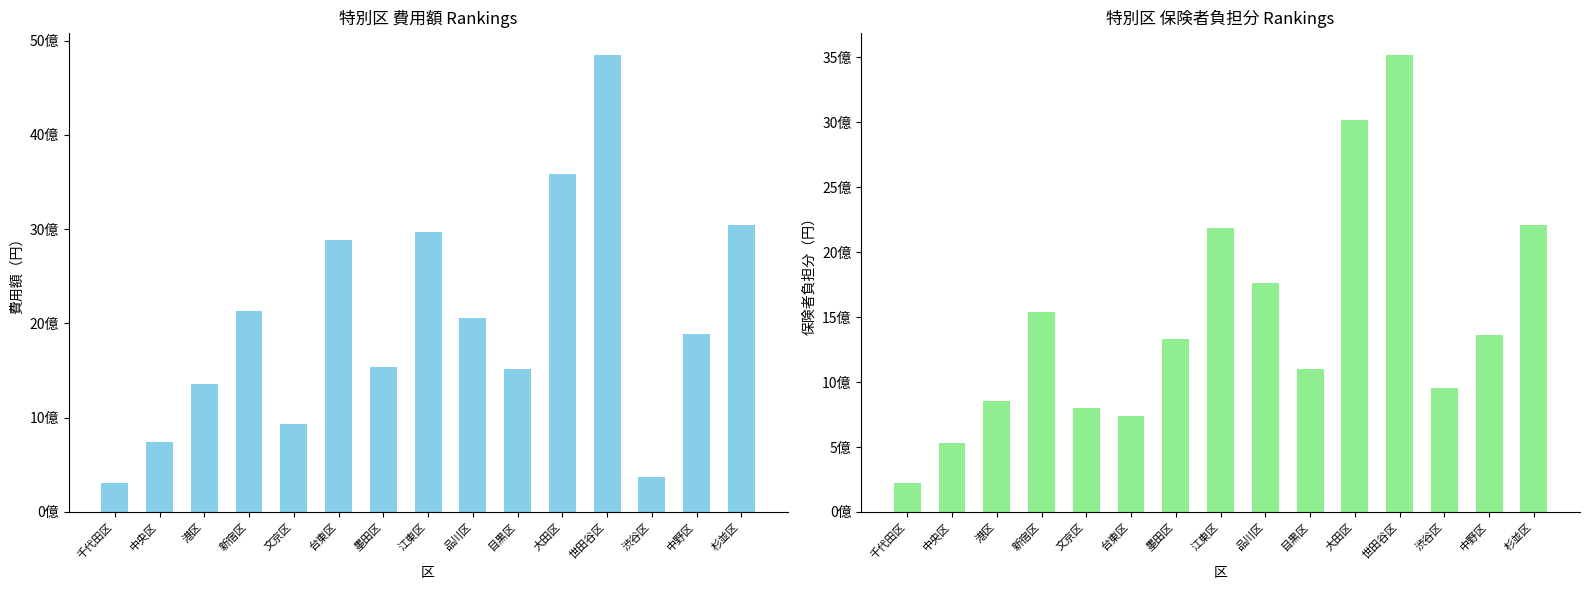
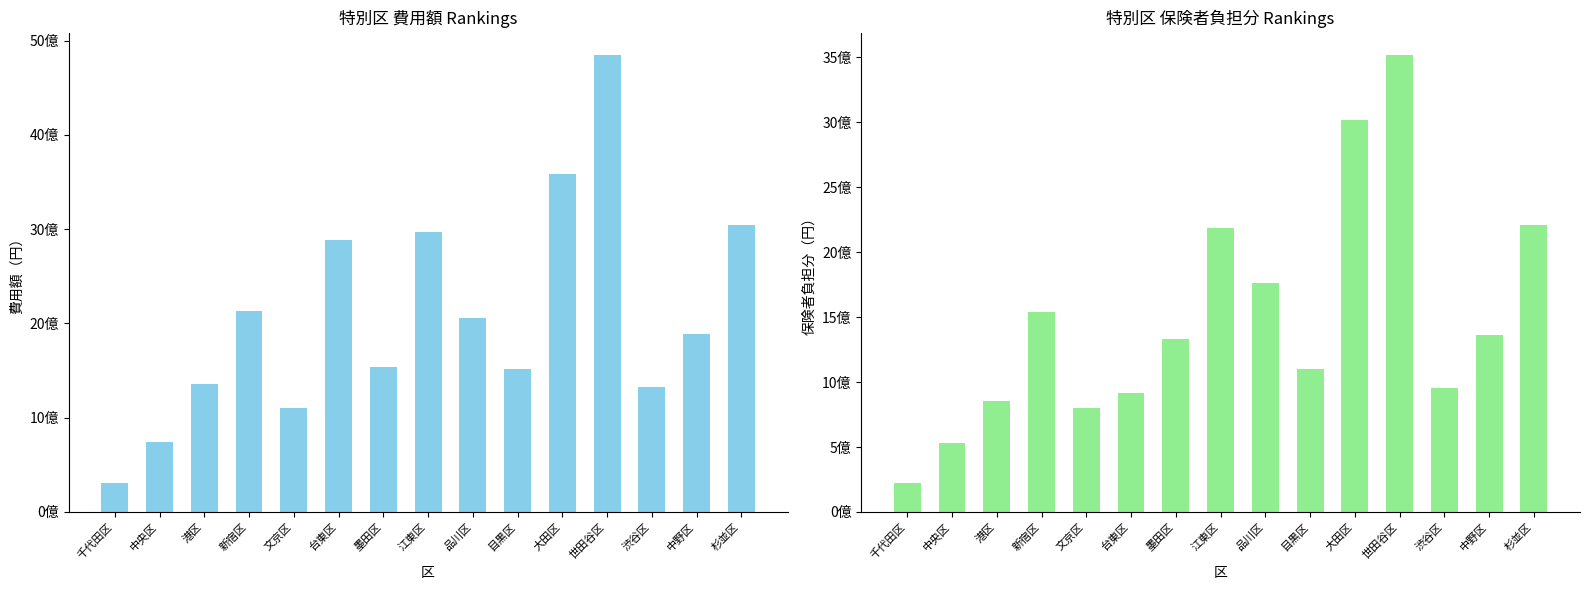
  {
    "特別区 費用額 Rankings": {
      "千代田区": "3億",
      "中央区": "7億",
      "港区": "14億",
      "新宿区": "21億",
-     "文京区": "9億",
+     "文京区": "11億",
      "台東区": "29億",
      "墨田区": "15億",
      "江東区": "30億",
      "品川区": "21億",
      "目黒区": "15億",
      "大田区": "36億",
      "世田谷区": "48億",
-     "渋谷区": "4億",
+     "渋谷区": "13億",
      "中野区": "19億",
      "杉並区": "30億"
    },
    "特別区 保険者負担分 Rankings": {
      "千代田区": "2.2億",
      "中央区": "5.3億",
      "港区": "8.5億",
      "新宿区": "15.4億",
      "文京区": "8.0億",
-     "台東区": "7.4億",
+     "台東区": "9.1億",
      "墨田区": "13.3億",
      "江東区": "21.8億",
      "品川区": "17.6億",
      "目黒区": "11.0億",
      "大田区": "30.2億",
      "世田谷区": "35.2億",
      "渋谷区": "9.6億",
      "中野区": "13.7億",
      "杉並区": "22.1億"
    }
  }
